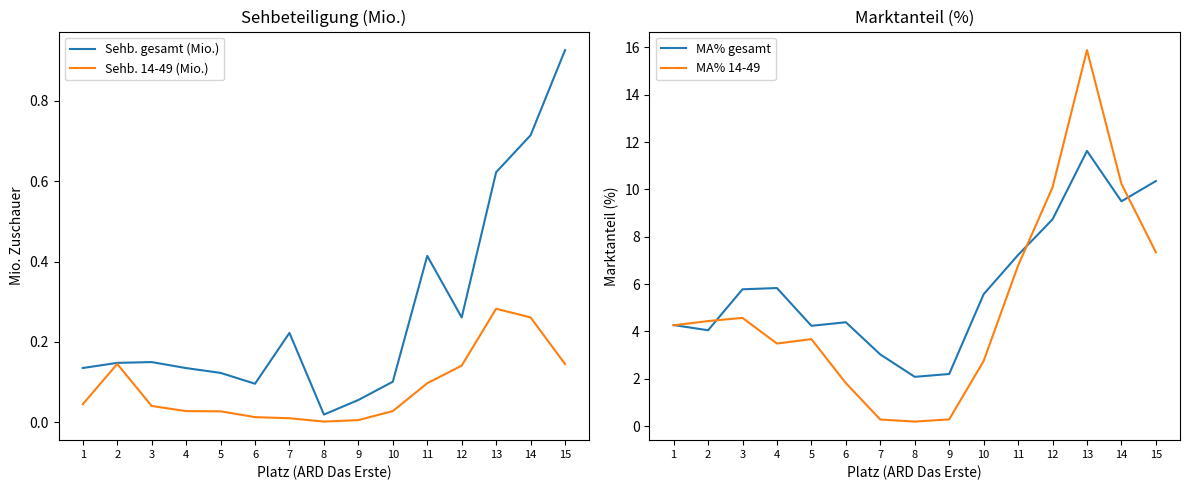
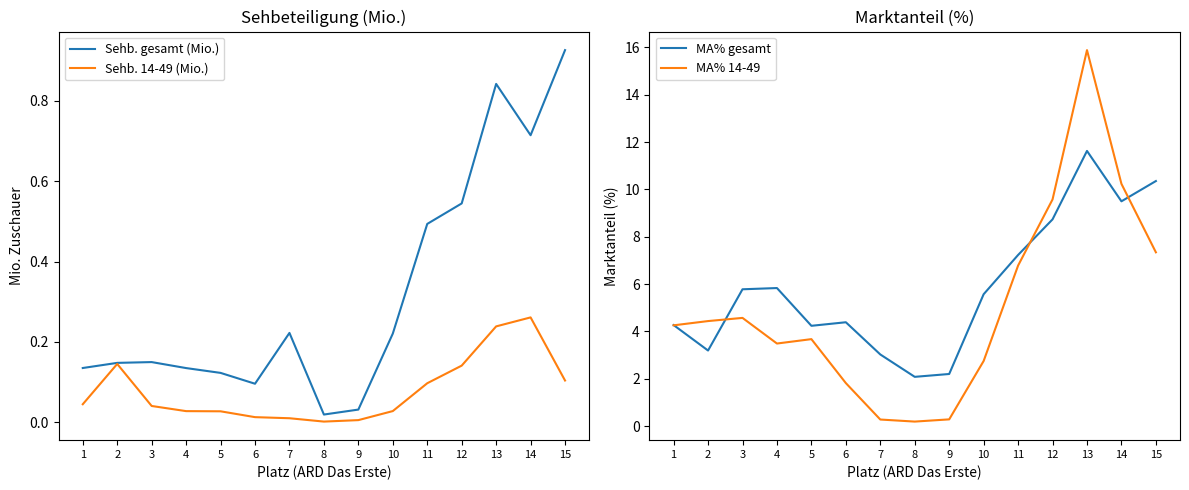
  {
    "Sehbeteiligung (Mio.)": {
      "Sehb. gesamt (Mio.)": {
        "1": 0.13,
        "3": 0.15,
        "4": 0.13,
        "5": 0.12,
        "6": 0.10,
        "7": 0.22,
        "8": 0.02,
-       "9": 0.05,
-       "10": 0.10,
-       "11": 0.41,
-       "12": 0.26,
-       "13": 0.62,
+       "9": 0.03,
+       "10": 0.22,
+       "11": 0.49,
+       "12": 0.54,
+       "13": 0.84,
        "14": 0.71,
        "15": 0.93
      },
      "Sehb. 14-49 (Mio.)": {
        "1": 0.04,
        "3": 0.04,
        "4": 0.03,
        "5": 0.03,
        "6": 0.01,
        "7": 0.01,
        "8": 0.00,
        "9": 0.00,
        "10": 0.03,
        "11": 0.10,
        "12": 0.14,
-       "13": 0.28,
+       "13": 0.24,
        "14": 0.26,
-       "15": 0.14
+       "15": 0.10
      }
    },
    "Marktanteil (%)": {
      "MA% gesamt": {
-       "2": 4.1,
+       "2": 3.2,
        "3": 5.8,
        "4": 5.8,
        "5": 4.2,
        "6": 4.4,
        "7": 3.0,
        "8": 2.1,
        "9": 2.2,
        "10": 5.6,
        "11": 7.2,
        "12": 8.7,
        "13": 11.6,
        "14": 9.5,
        "15": 10.4
      },
      "MA% 14-49": {
        "2": 4.4,
        "3": 4.6,
        "4": 3.5,
        "5": 3.7,
        "6": 1.8,
        "7": 0.3,
        "8": 0.2,
        "9": 0.3,
        "10": 2.8,
        "11": 6.8,
-       "12": 10.1,
+       "12": 9.6,
        "13": 15.9,
        "14": 10.2,
        "15": 7.3
      }
    }
  }
